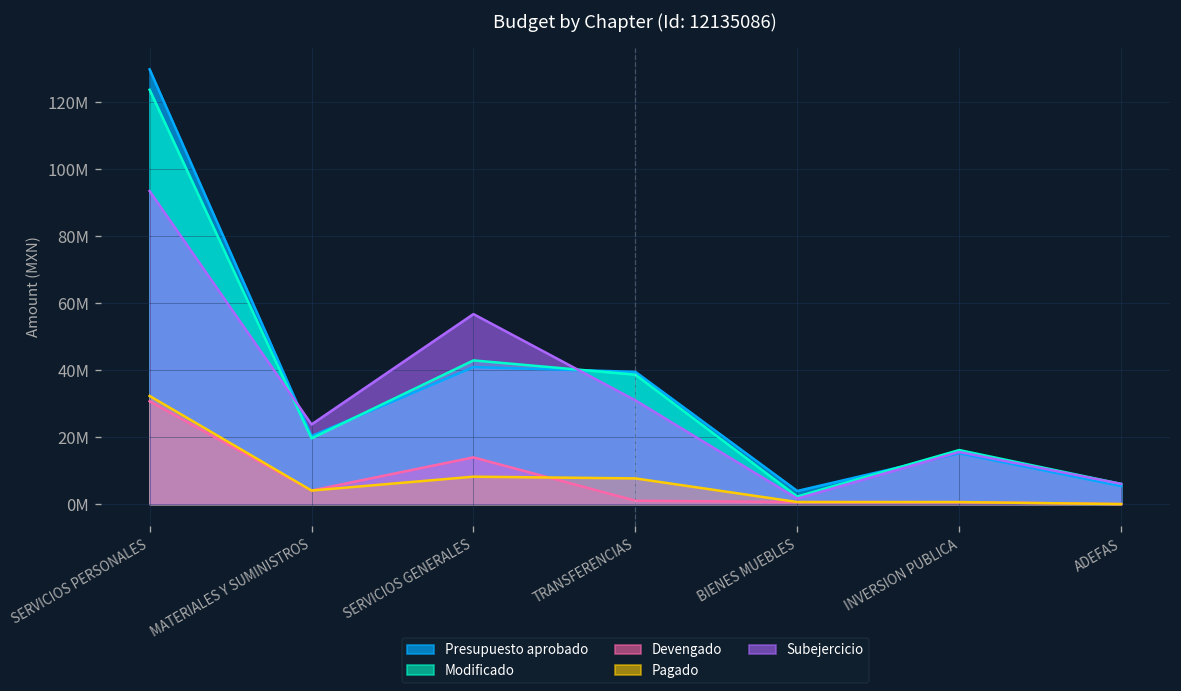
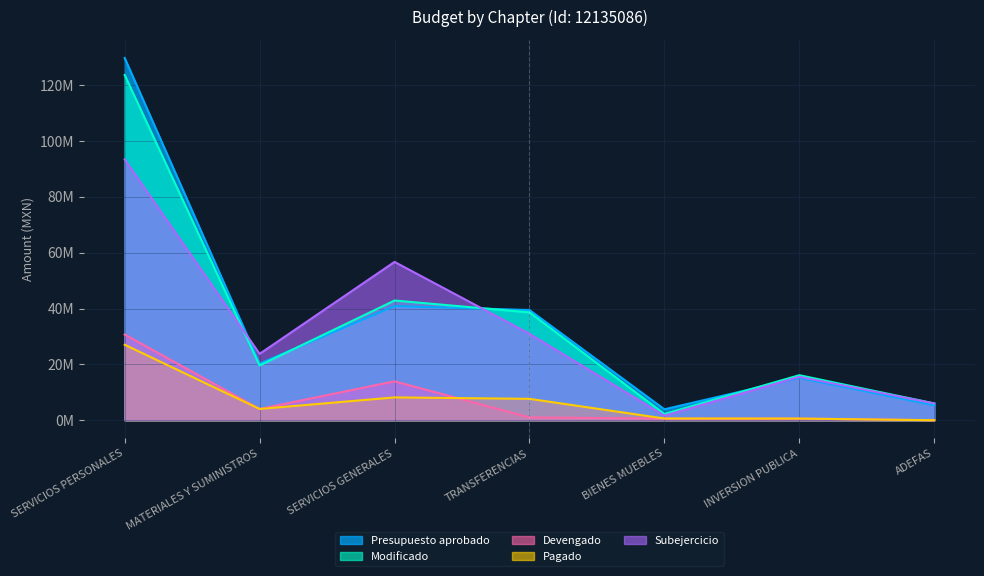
  {
    "Presupuesto aprobado": {
      "SERVICIOS PERSONALES": 130000000,
      "SERVICIOS GENERALES": 41000000,
      "BIENES MUEBLES": 4000000
    },
    "Modificado": {
      "SERVICIOS PERSONALES": 124000000,
      "SERVICIOS GENERALES": 43000000
    },
    "Devengado": {
      "SERVICIOS PERSONALES": 31000000,
      "SERVICIOS GENERALES": 14000000,
      "TRANSFERENCIAS": 1000000
    },
    "Pagado": {
-     "SERVICIOS PERSONALES": 32000000,
+     "SERVICIOS PERSONALES": 27000000,
      "SERVICIOS GENERALES": 8000000,
      "TRANSFERENCIAS": 8000000
    },
    "Subejercicio": {
      "SERVICIOS PERSONALES": 93000000,
      "MATERIALES Y SUMINISTROS": 24000000,
      "SERVICIOS GENERALES": 57000000,
      "TRANSFERENCIAS": 31000000
    }
  }
